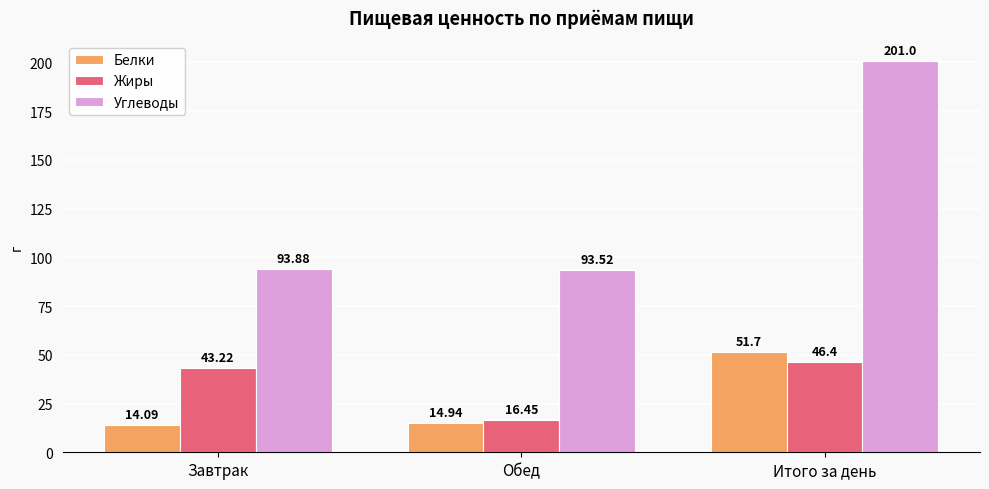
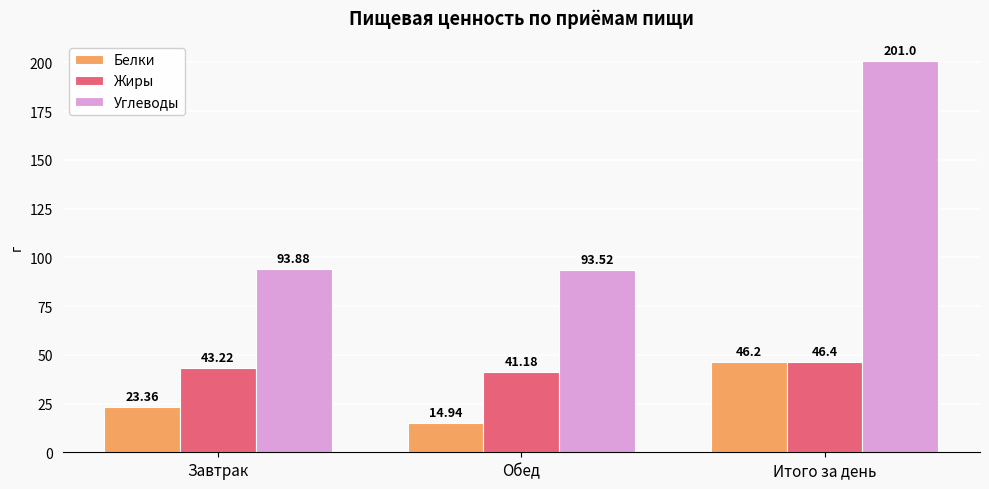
  {
    "Белки": {
-     "Завтрак": 14.09,
+     "Завтрак": 23.36,
      "Обед": 14.94,
-     "Итого за день": 51.7
+     "Итого за день": 46.2
    },
    "Жиры": {
      "Завтрак": 43.22,
-     "Обед": 16.45,
+     "Обед": 41.18,
      "Итого за день": 46.4
    },
    "Углеводы": {
      "Завтрак": 93.88,
      "Обед": 93.52,
      "Итого за день": 201.0
    }
  }
